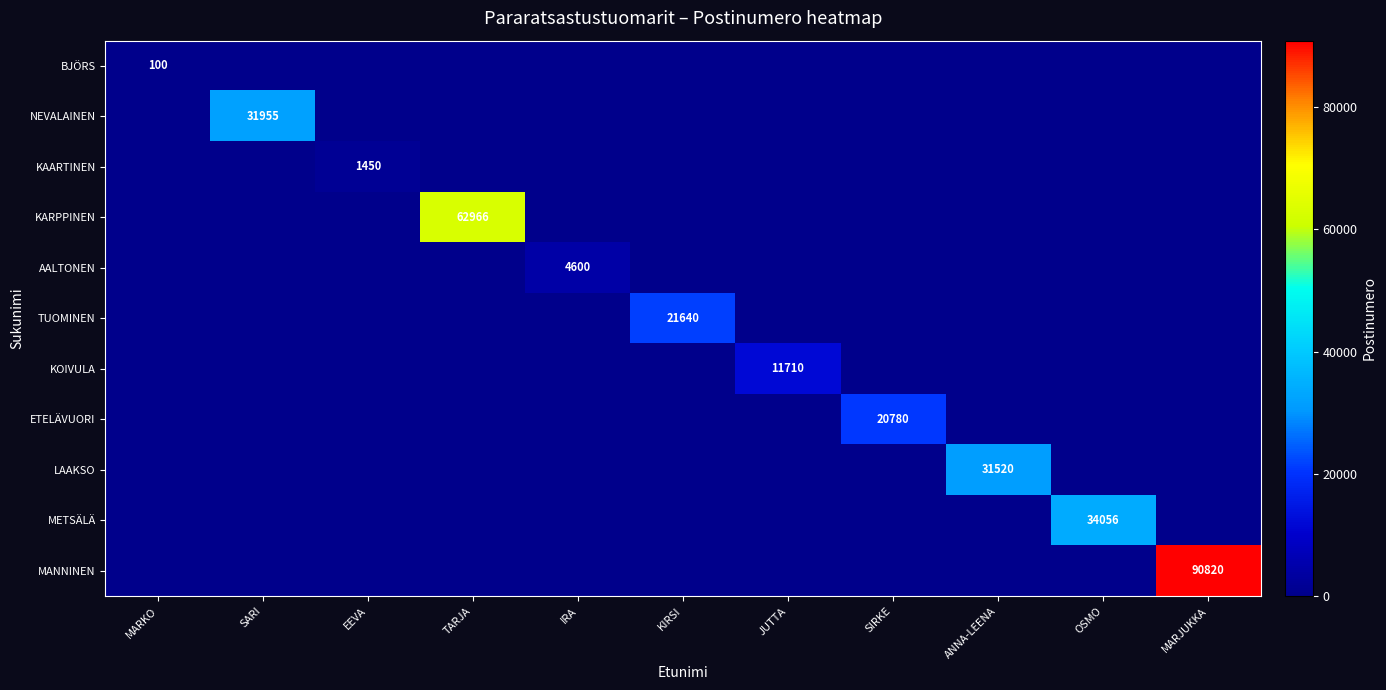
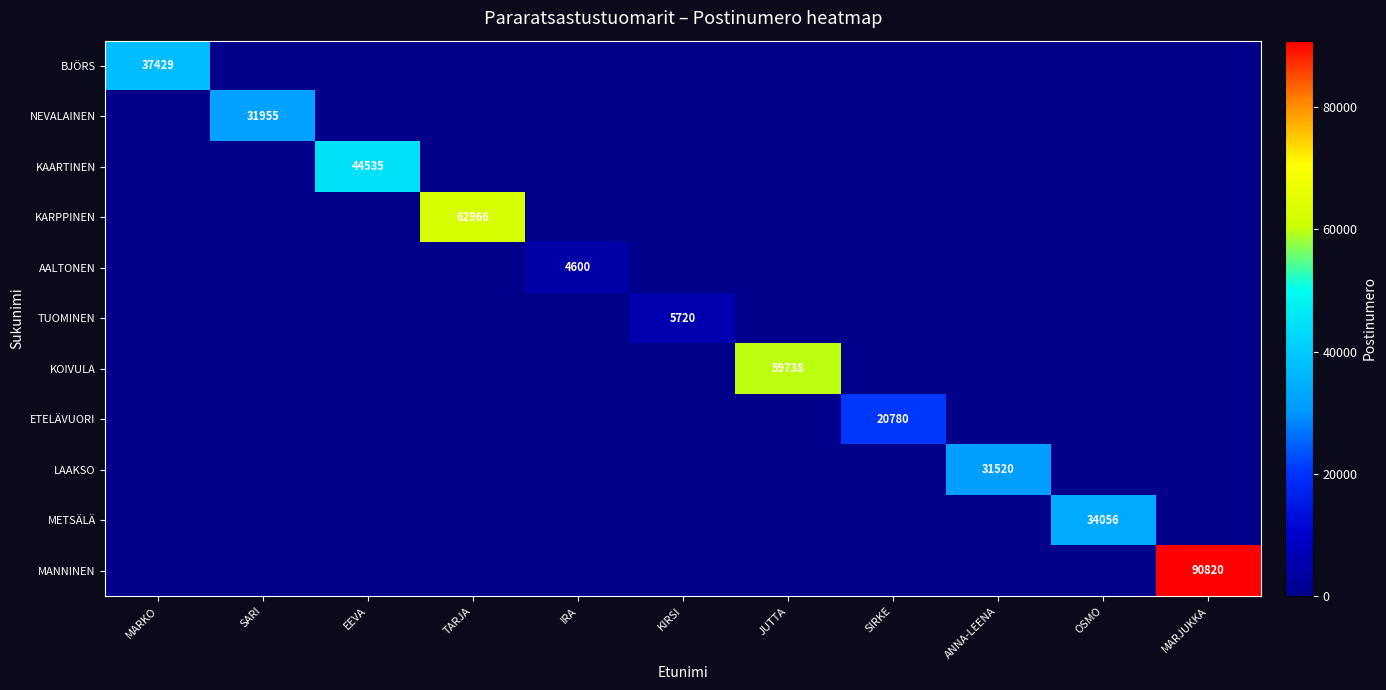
  {
    "BJÖRS": {
-     "MARKO": 100
+     "MARKO": 37429
    },
    "NEVALAINEN": {
      "SARI": 31955
    },
    "KAARTINEN": {
-     "EEVA": 1450
+     "EEVA": 44535
    },
    "KARPPINEN": {
      "TARJA": 62966
    },
    "AALTONEN": {
      "IRA": 4600
    },
    "TUOMINEN": {
-     "KIRSI": 21640
+     "KIRSI": 5720
    },
    "KOIVULA": {
-     "JUTTA": 11710
+     "JUTTA": 59738
    },
    "ETELÄVUORI": {
      "SIRKE": 20780
    },
    "LAAKSO": {
      "ANNA-LEENA": 31520
    },
    "METSÄLÄ": {
      "OSMO": 34056
    },
    "MANNINEN": {
      "MARJUKKA": 90820
    }
  }
